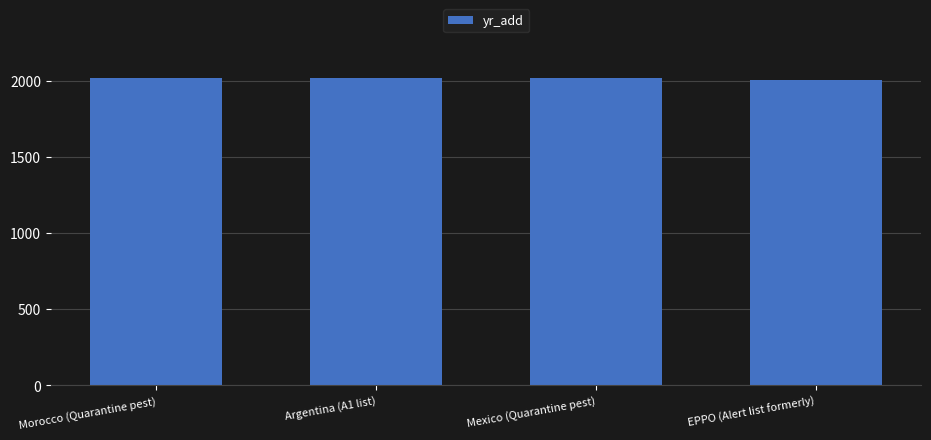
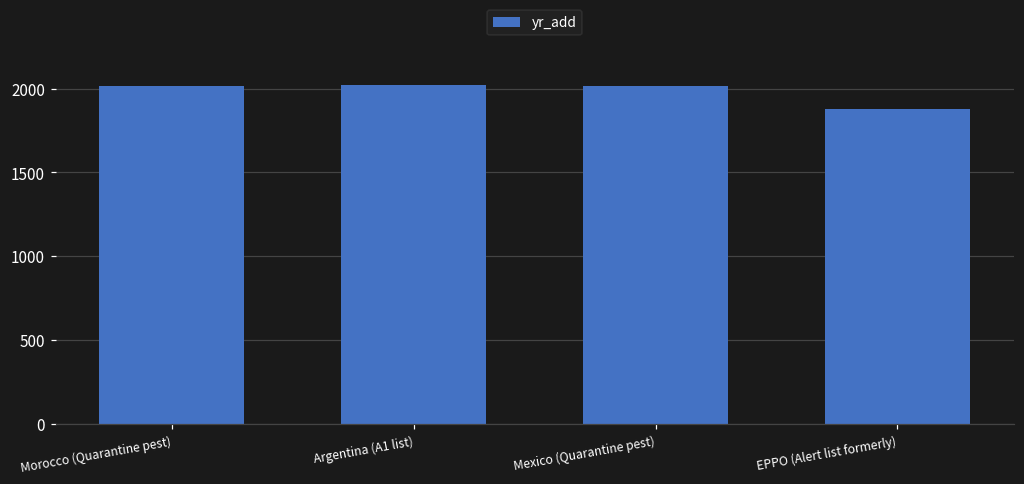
  {
    "Morocco (Quarantine pest)": 2020,
    "Argentina (A1 list)": 2020,
    "Mexico (Quarantine pest)": 2020,
-   "EPPO (Alert list formerly)": 2010
+   "EPPO (Alert list formerly)": 1880
  }
